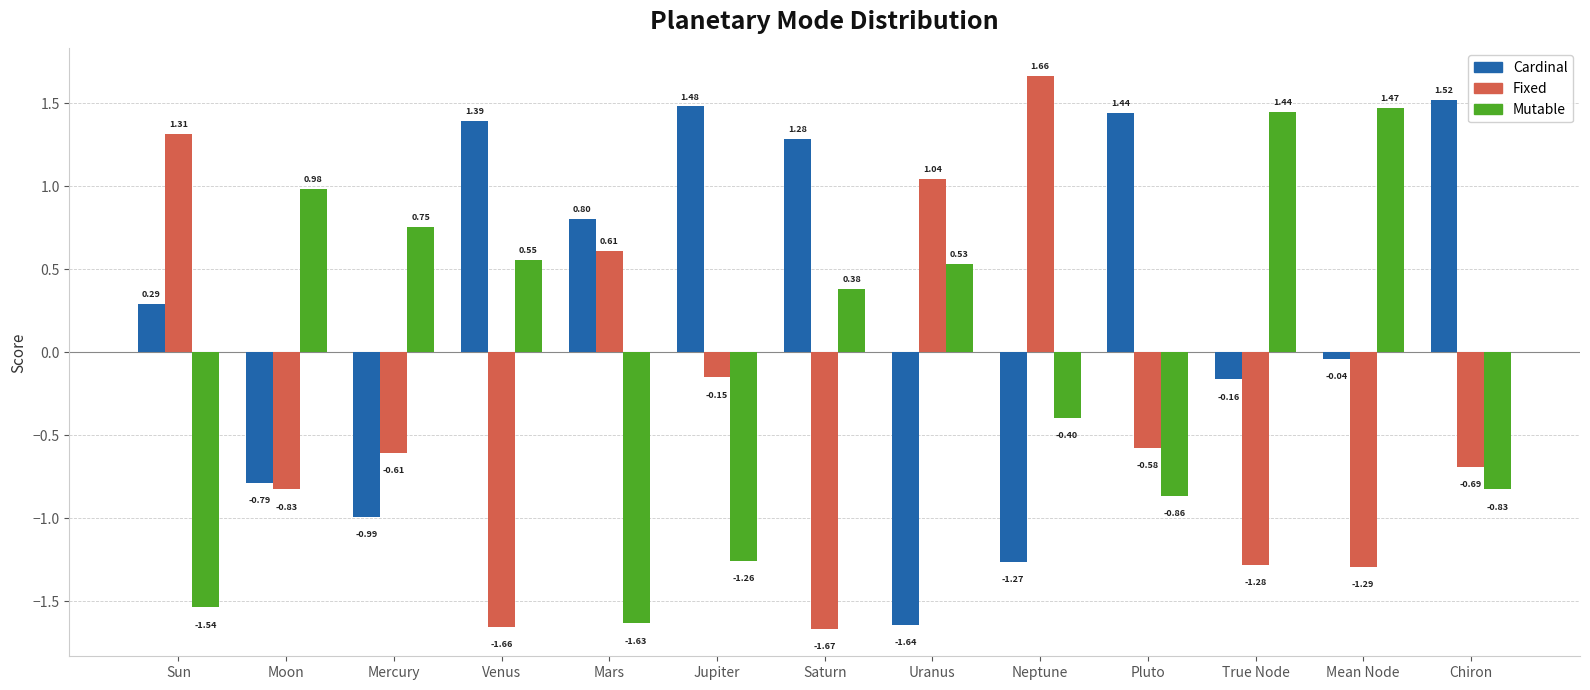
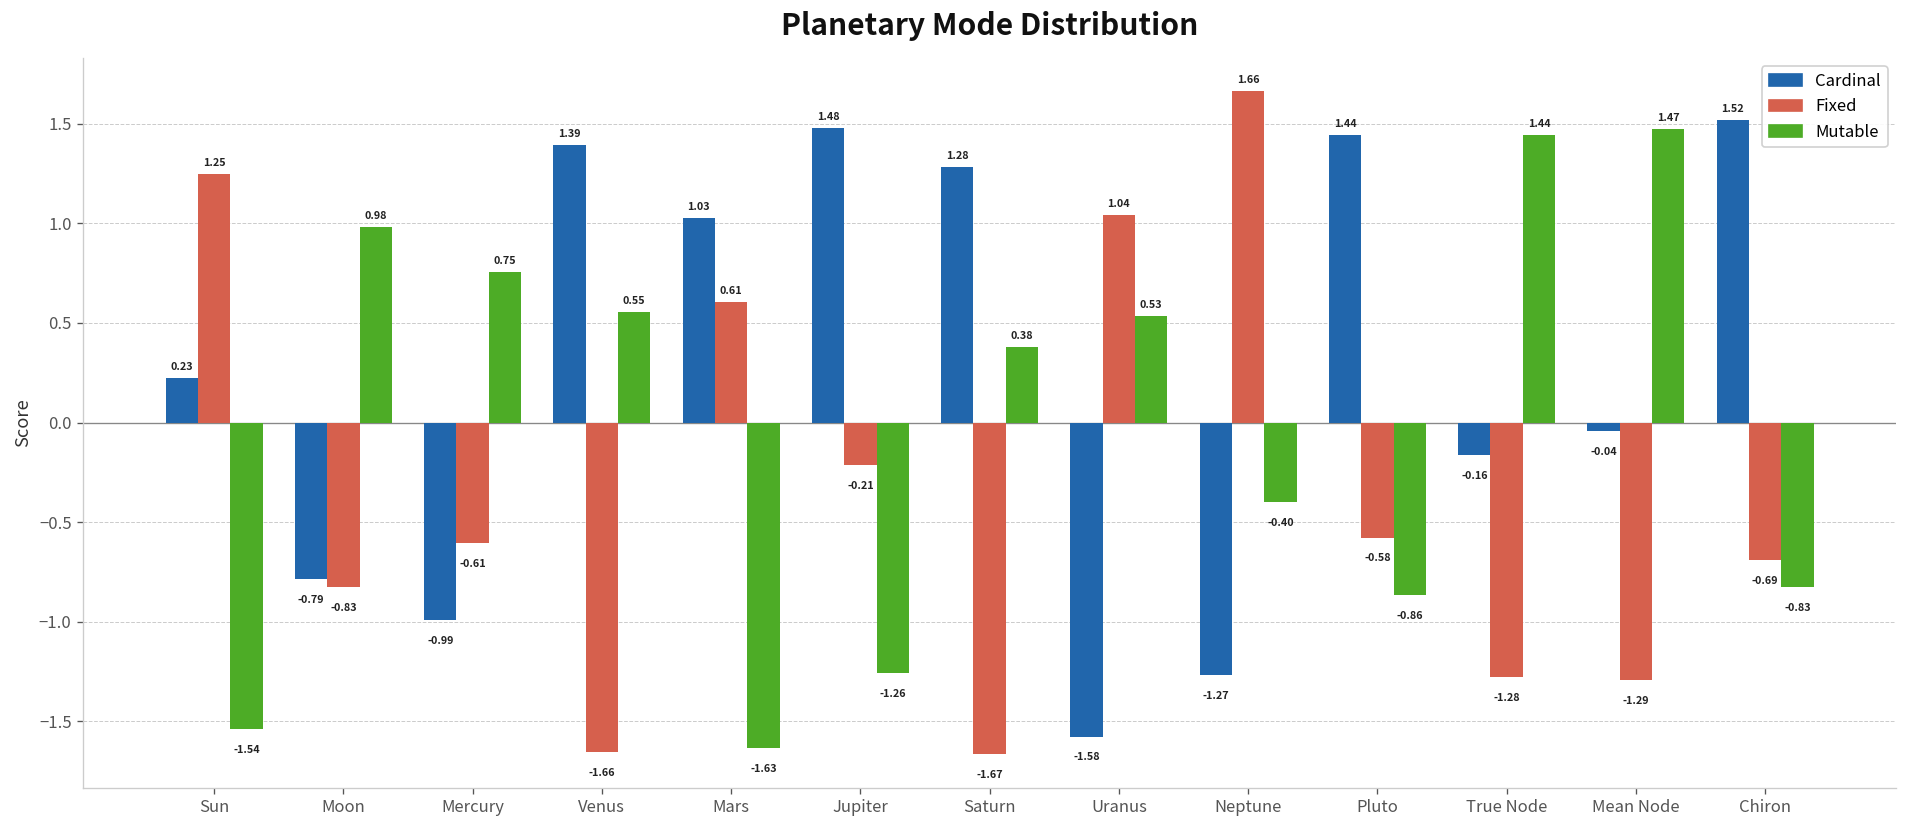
  {
    "Cardinal": {
-     "Sun": 0.29,
+     "Sun": 0.23,
      "Moon": -0.79,
      "Mercury": -0.99,
      "Venus": 1.39,
-     "Mars": 0.80,
+     "Mars": 1.03,
      "Jupiter": 1.48,
      "Saturn": 1.28,
-     "Uranus": -1.64,
+     "Uranus": -1.58,
      "Neptune": -1.27,
      "Pluto": 1.44,
      "True Node": -0.16,
      "Mean Node": -0.04,
      "Chiron": 1.52
    },
    "Fixed": {
-     "Sun": 1.31,
+     "Sun": 1.25,
      "Moon": -0.83,
      "Mercury": -0.61,
      "Venus": -1.66,
      "Mars": 0.61,
-     "Jupiter": -0.15,
+     "Jupiter": -0.21,
      "Saturn": -1.67,
      "Uranus": 1.04,
      "Neptune": 1.66,
      "Pluto": -0.58,
      "True Node": -1.28,
      "Mean Node": -1.29,
      "Chiron": -0.69
    },
    "Mutable": {
      "Sun": -1.54,
      "Moon": 0.98,
      "Mercury": 0.75,
      "Venus": 0.55,
      "Mars": -1.63,
      "Jupiter": -1.26,
      "Saturn": 0.38,
      "Uranus": 0.53,
      "Neptune": -0.40,
      "Pluto": -0.86,
      "True Node": 1.44,
      "Mean Node": 1.47,
      "Chiron": -0.83
    }
  }
